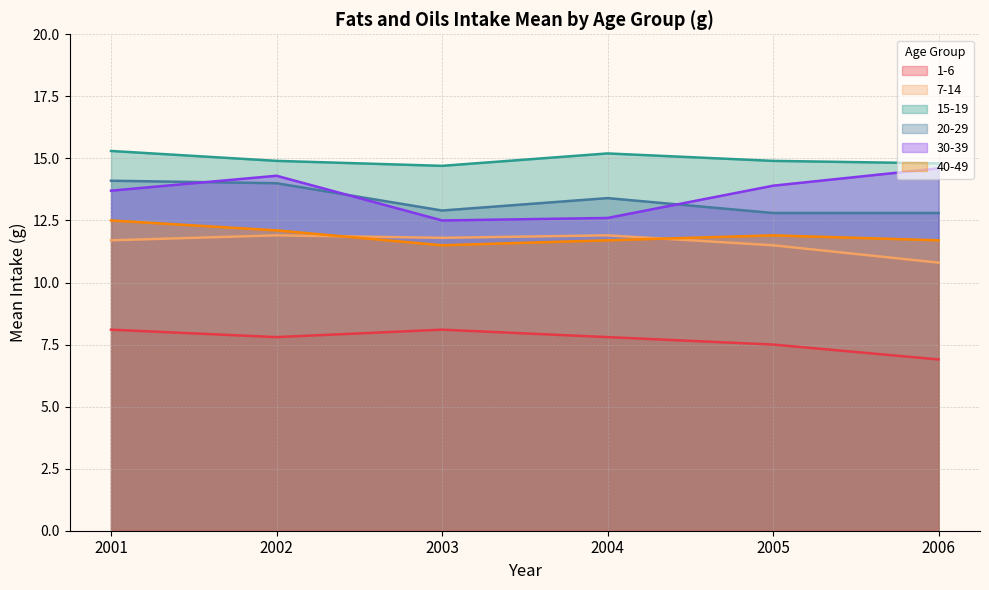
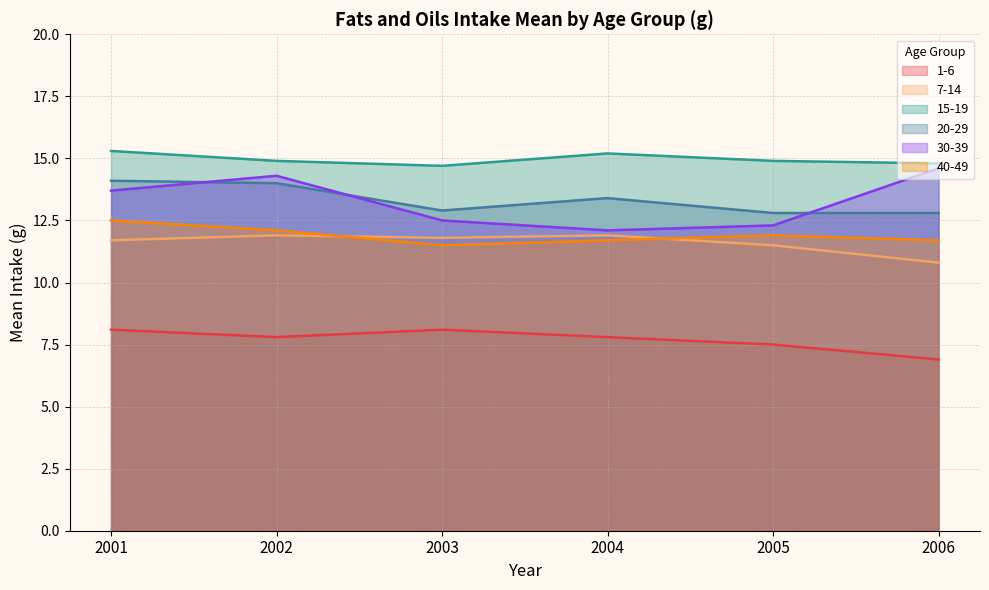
  {
    "30-39": {
      "2001": 13.7,
      "2002": 14.3,
      "2003": 12.5,
-     "2004": 12.6,
-     "2005": 13.9
+     "2004": 12.1,
+     "2005": 12.3
    }
  }
